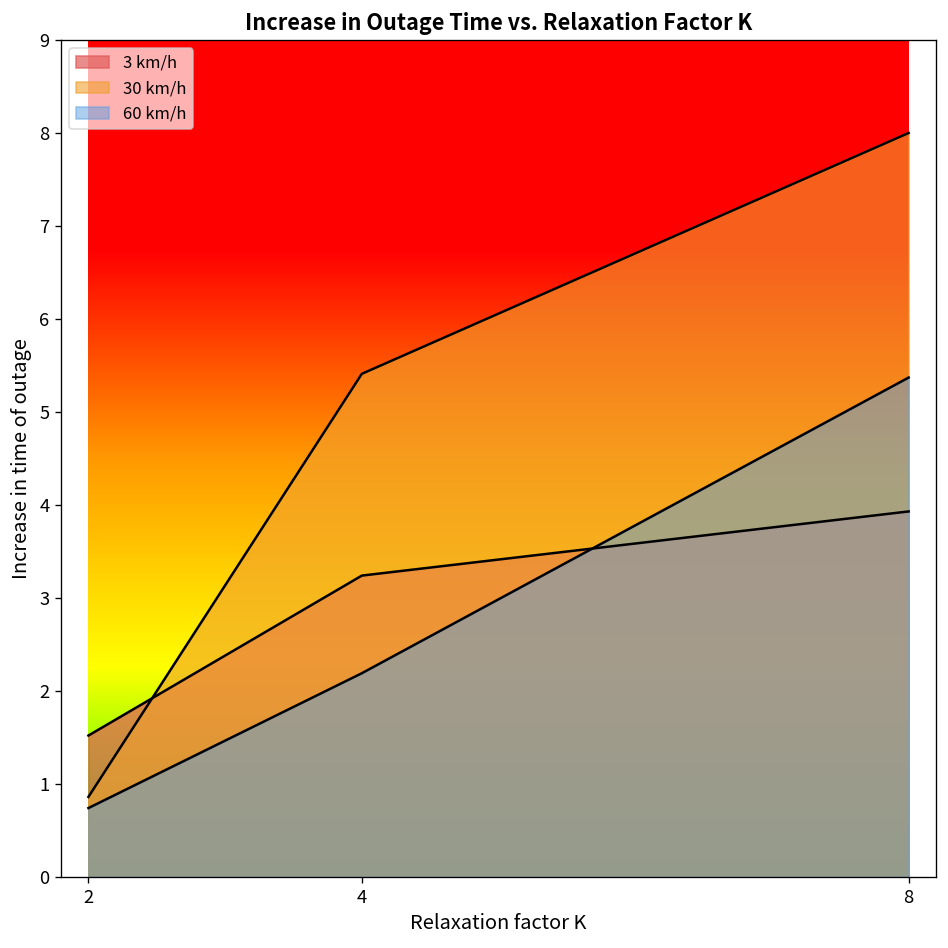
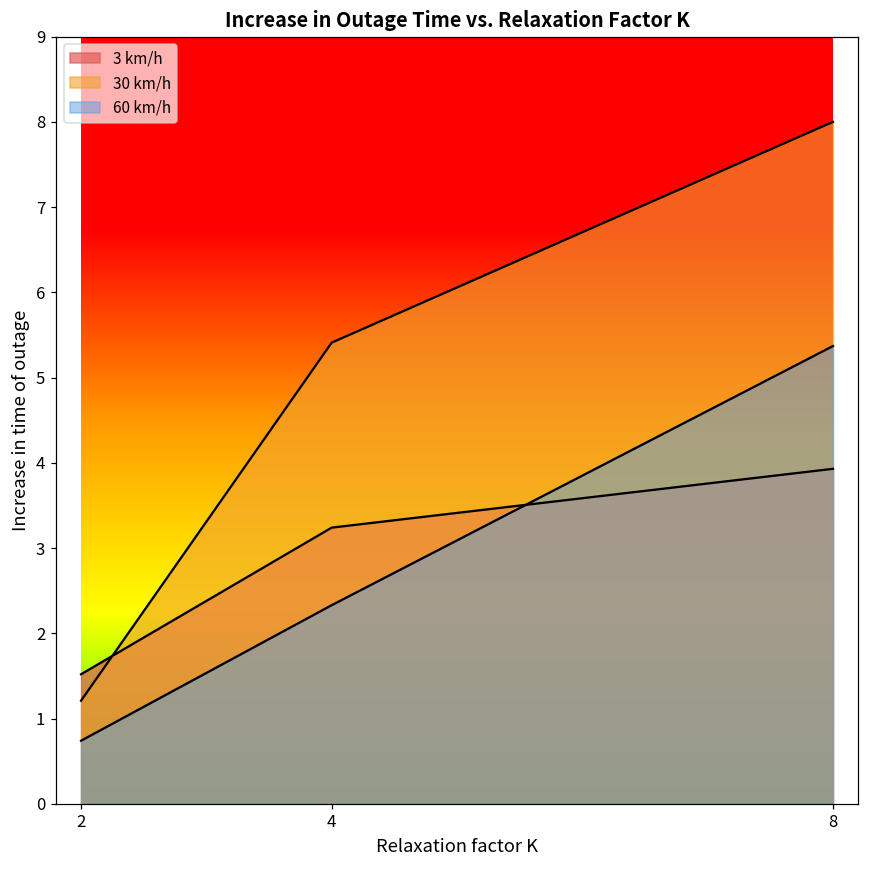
  {
    "3 km/h": {
      "2": 1.5,
      "4": 3.2,
      "8": 3.9
    },
    "30 km/h": {
-     "2": 0.9,
+     "2": 1.2,
      "4": 5.4,
      "8": 8.0
    },
    "60 km/h": {
      "2": 0.7,
-     "4": 2.2,
+     "4": 2.3,
      "8": 5.4
    }
  }
